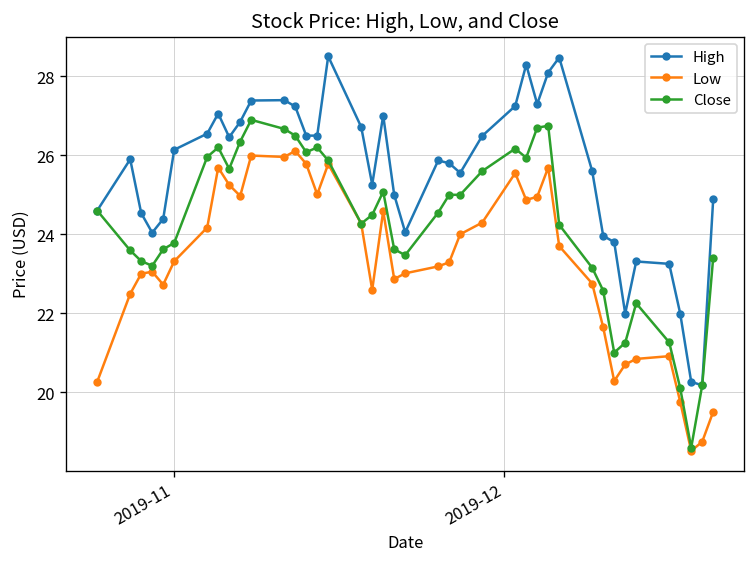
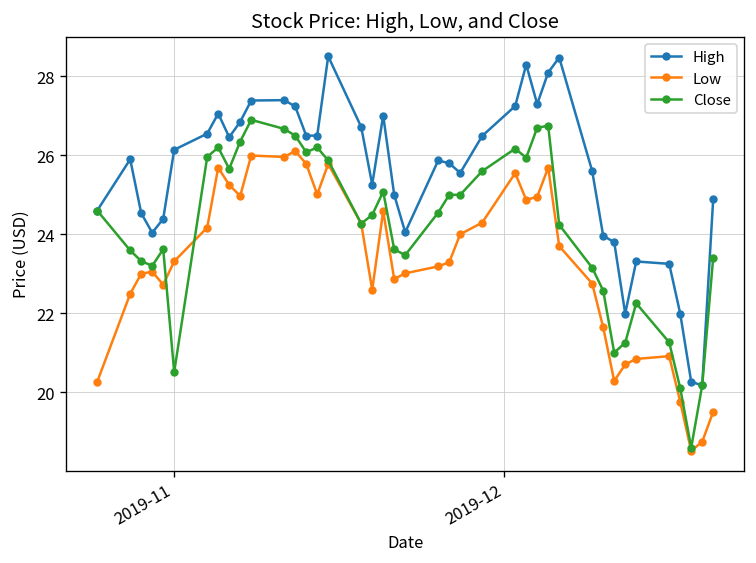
  {
    "High": {
      "2019-11": 26.1
    },
    "Low": {
      "2019-11": 23.3
    },
    "Close": {
-     "2019-11": 23.8
+     "2019-11": 20.5
    }
  }
